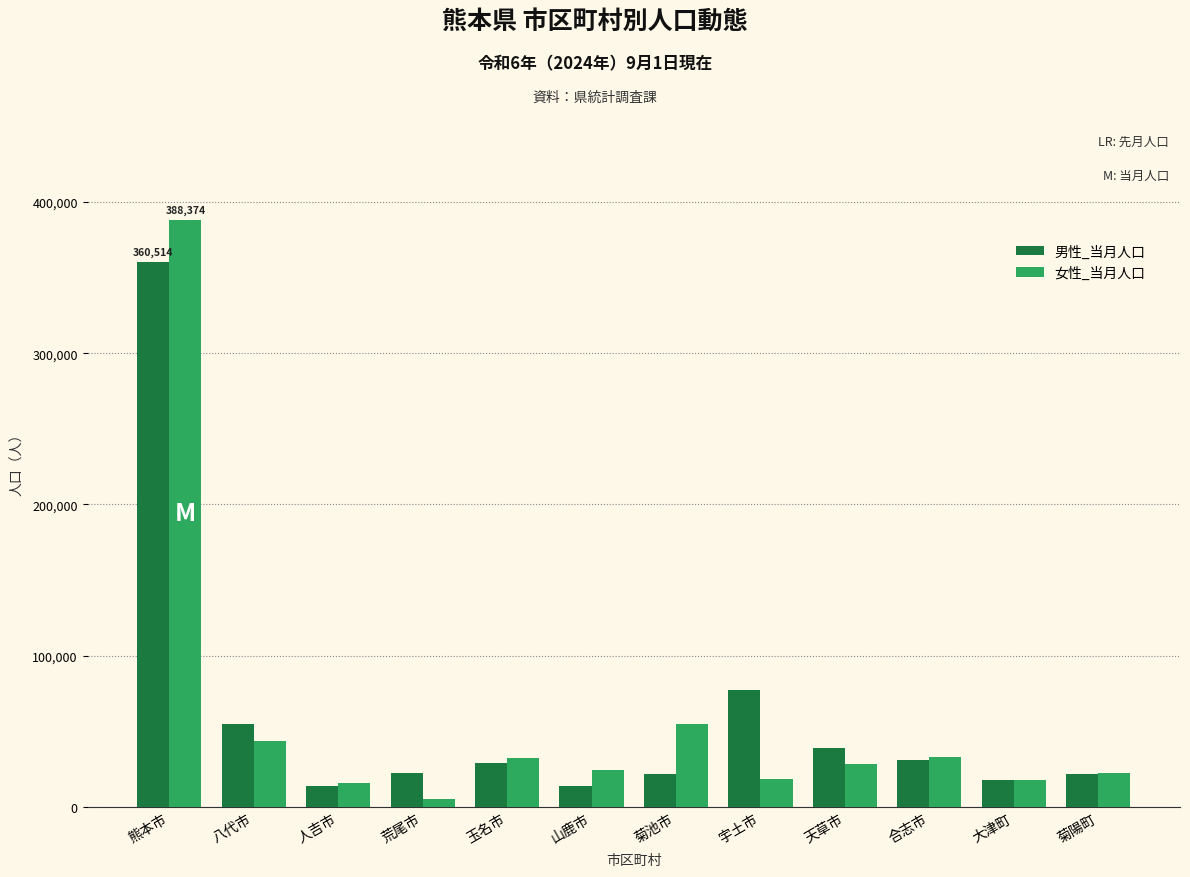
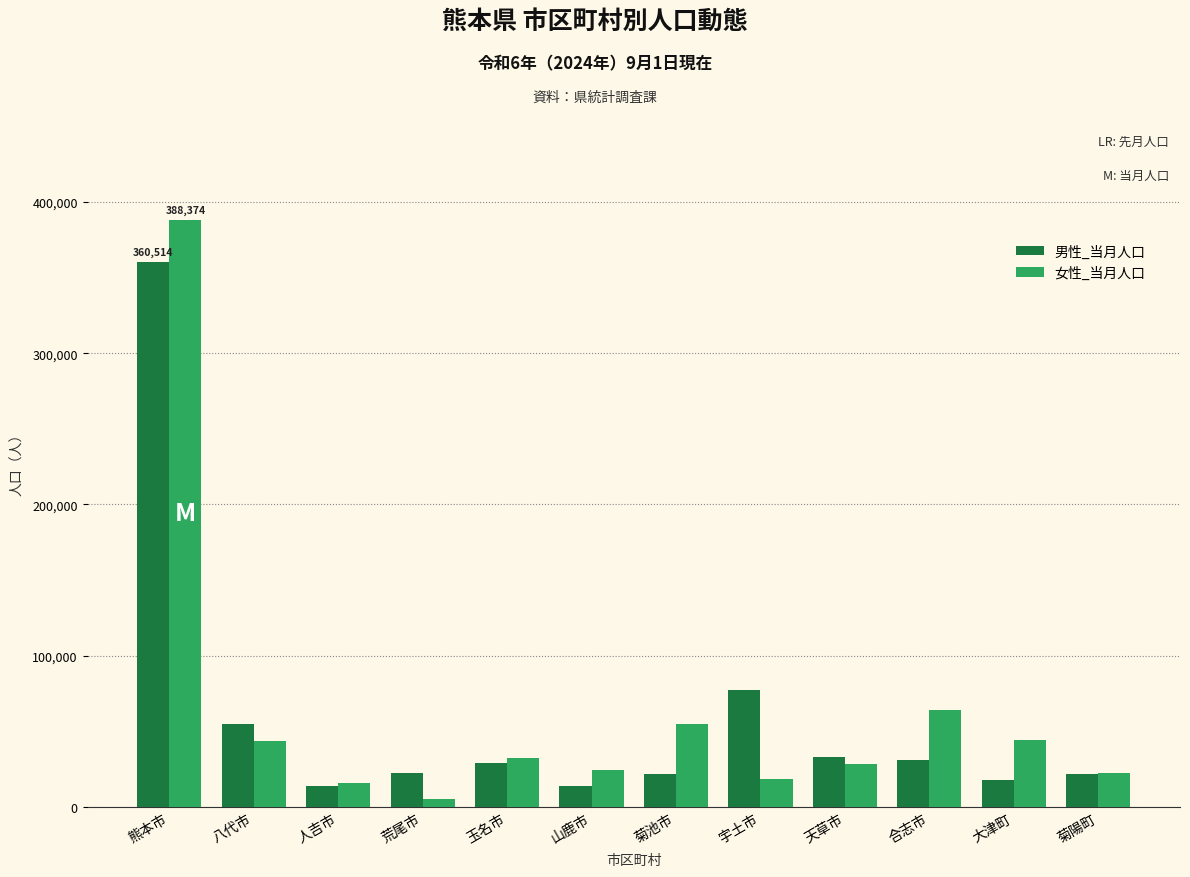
  {
    "男性_当月人口": {
      "八代市": "55,000",
      "人吉市": "14,000",
      "荒尾市": "23,000",
      "玉名市": "29,000",
      "山鹿市": "14,000",
      "菊池市": "21,000",
      "宇土市": "77,000",
-     "天草市": "39,000",
+     "天草市": "33,000",
      "合志市": "31,000",
      "大津町": "18,000",
      "菊陽町": "22,000"
    },
    "女性_当月人口": {
      "八代市": "43,000",
      "人吉市": "16,000",
      "荒尾市": "5,000",
      "玉名市": "32,000",
      "山鹿市": "24,000",
      "菊池市": "55,000",
      "宇土市": "18,000",
      "天草市": "28,000",
-     "合志市": "33,000",
-     "大津町": "18,000",
+     "合志市": "64,000",
+     "大津町": "44,000",
      "菊陽町": "23,000"
    }
  }
